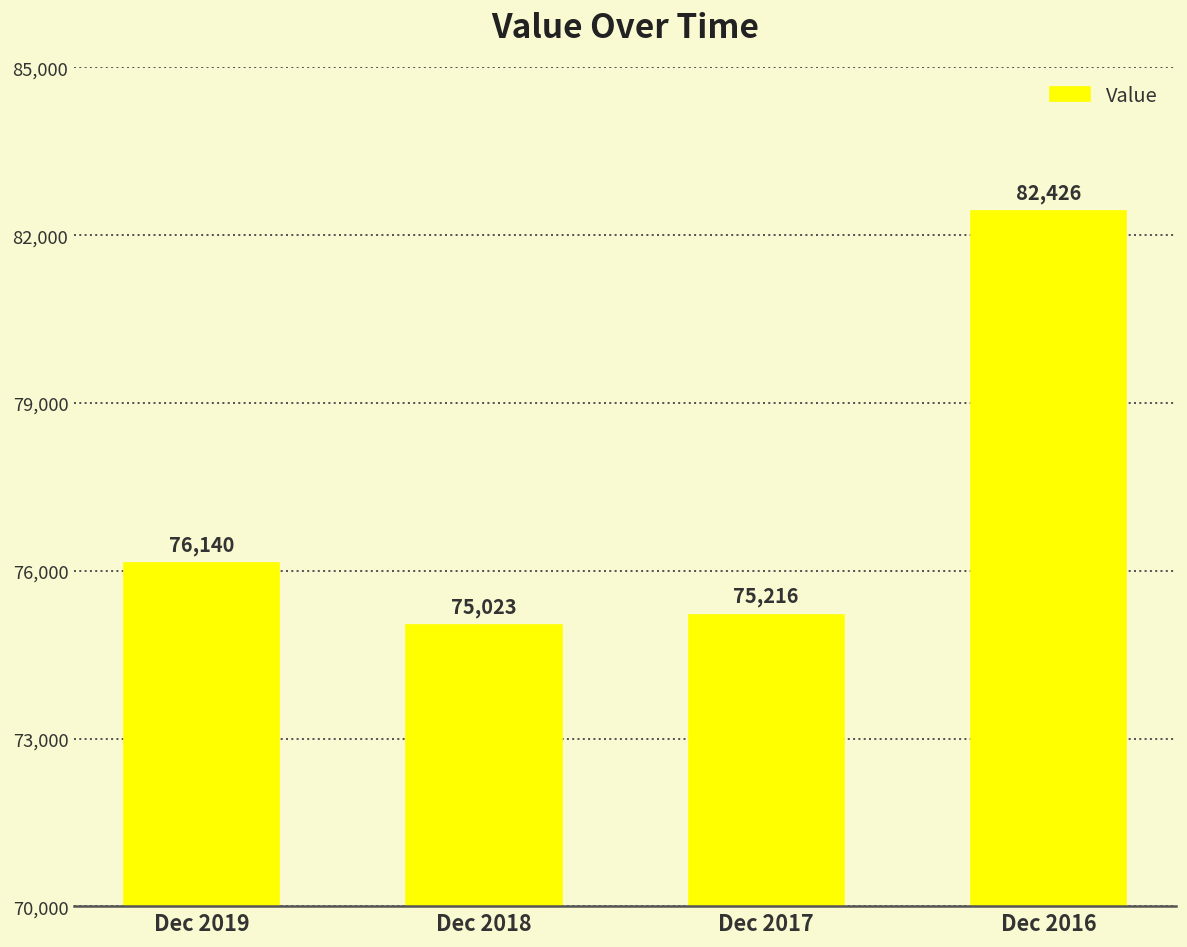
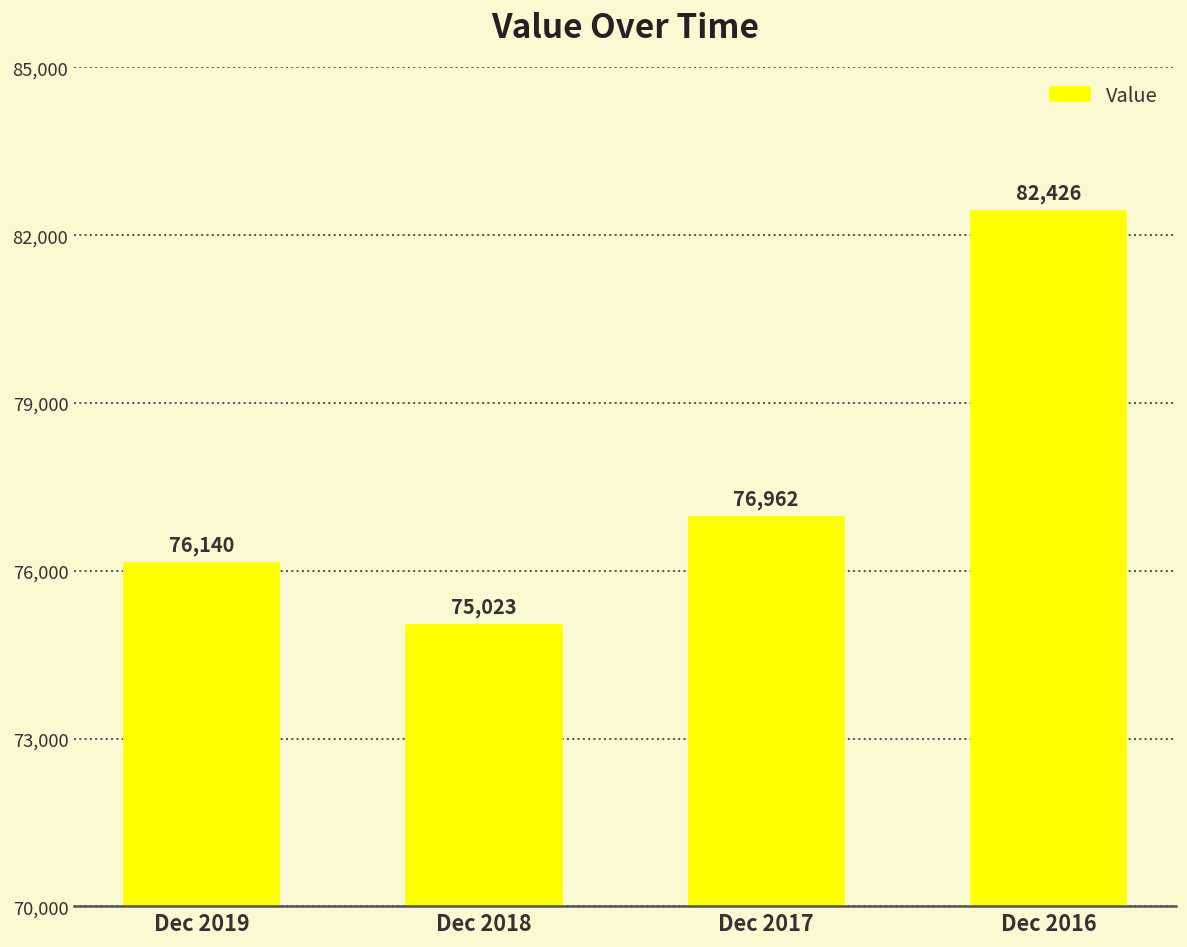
  {
    "Dec 2019": "76,140",
    "Dec 2018": "75,023",
-   "Dec 2017": "75,216",
+   "Dec 2017": "76,962",
    "Dec 2016": "82,426"
  }
